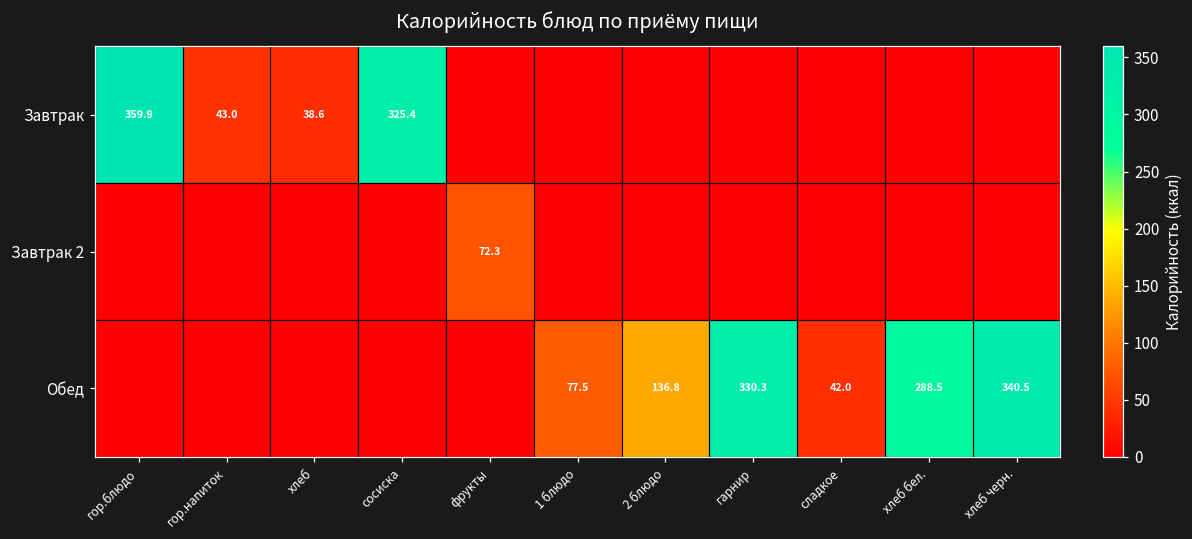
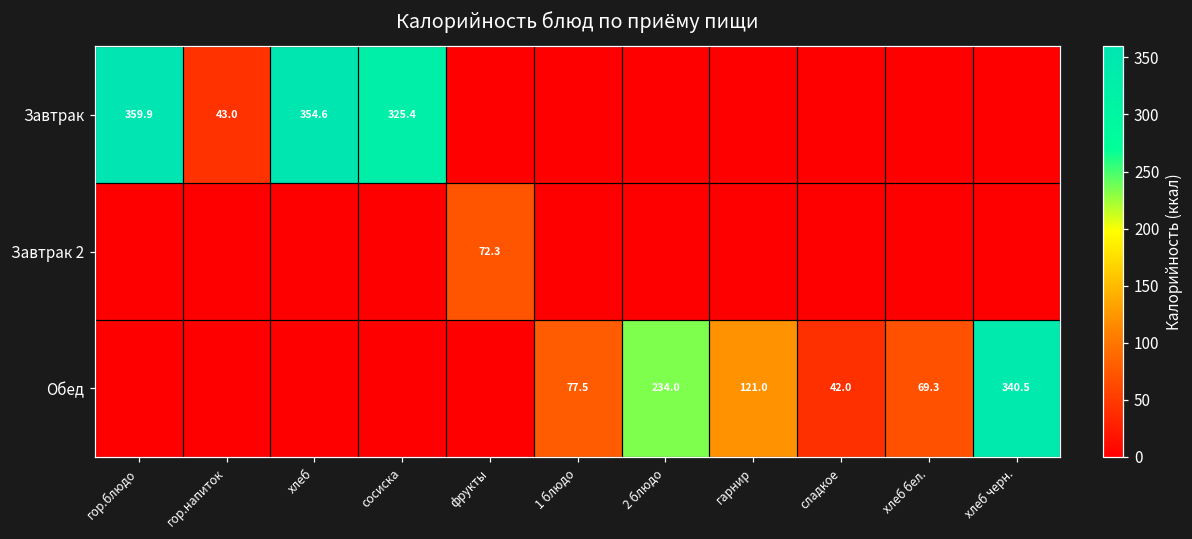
  {
    "Завтрак": {
      "гор.блюдо": 359.9,
      "гор.напиток": 43.0,
-     "хлеб": 38.6,
+     "хлеб": 354.6,
      "сосиска": 325.4
    },
    "Завтрак 2": {
      "фрукты": 72.3
    },
    "Обед": {
      "1 блюдо": 77.5,
-     "2 блюдо": 136.8,
-     "гарнир": 330.3,
+     "2 блюдо": 234.0,
+     "гарнир": 121.0,
      "сладкое": 42.0,
-     "хлеб бел.": 288.5,
+     "хлеб бел.": 69.3,
      "хлеб черн.": 340.5
    }
  }
